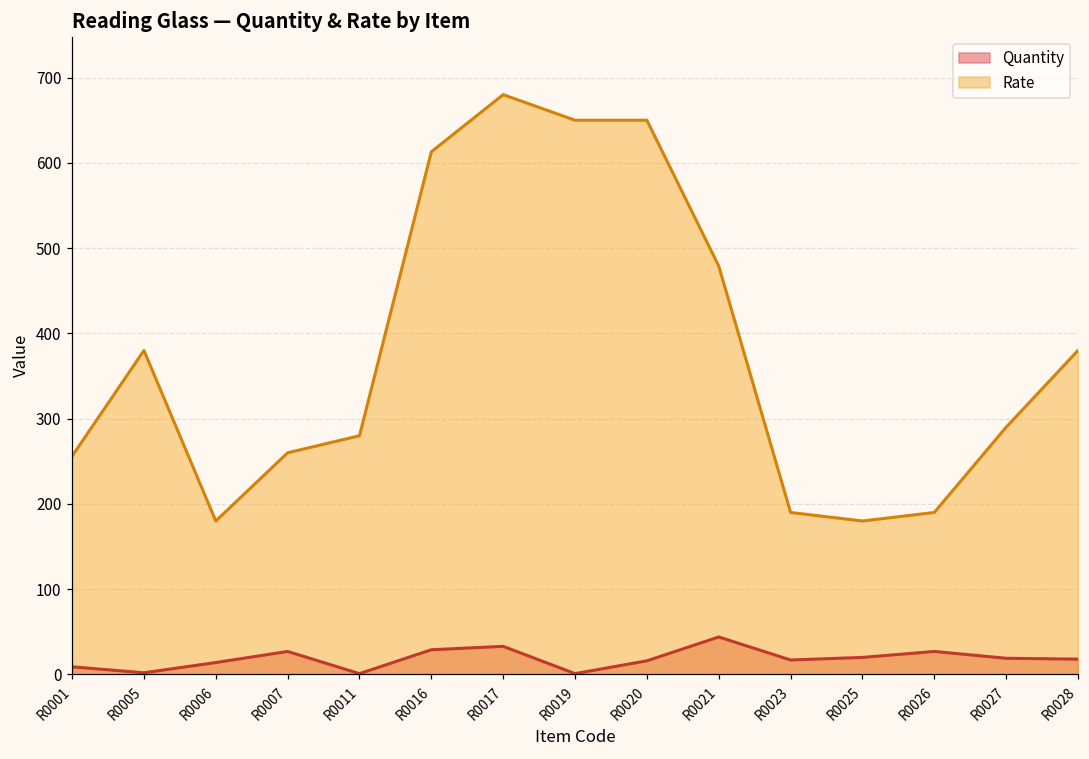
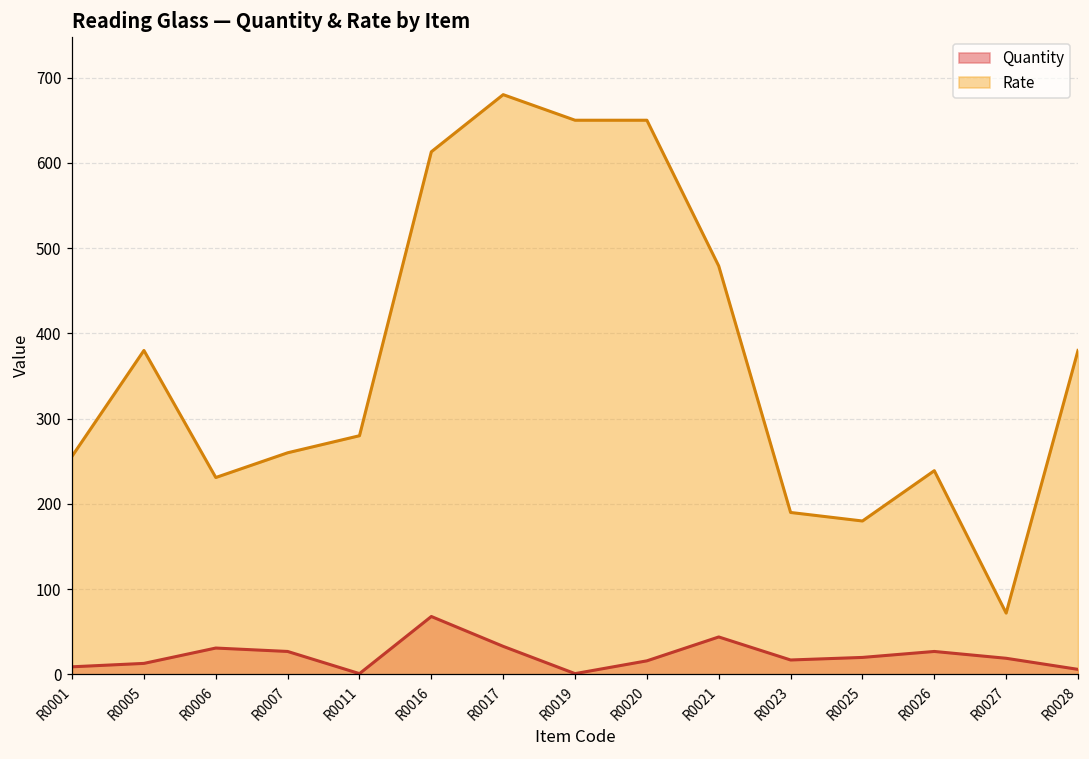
  {
    "Quantity": {
      "R0001": 10,
-     "R0005": 0,
-     "R0006": 10,
+     "R0005": 10,
+     "R0006": 30,
      "R0007": 30,
      "R0011": 0,
-     "R0016": 30,
+     "R0016": 70,
      "R0017": 30,
      "R0019": 0,
      "R0020": 20,
      "R0021": 40,
      "R0023": 20,
      "R0025": 20,
      "R0026": 30,
      "R0027": 20,
-     "R0028": 20
+     "R0028": 10
    },
    "Rate": {
      "R0001": 260,
      "R0005": 380,
-     "R0006": 180,
+     "R0006": 230,
      "R0007": 260,
      "R0011": 280,
      "R0016": 610,
      "R0017": 680,
      "R0019": 650,
      "R0020": 650,
      "R0021": 480,
      "R0023": 190,
      "R0025": 180,
-     "R0026": 190,
-     "R0027": 290,
+     "R0026": 240,
+     "R0027": 70,
      "R0028": 380
    }
  }
